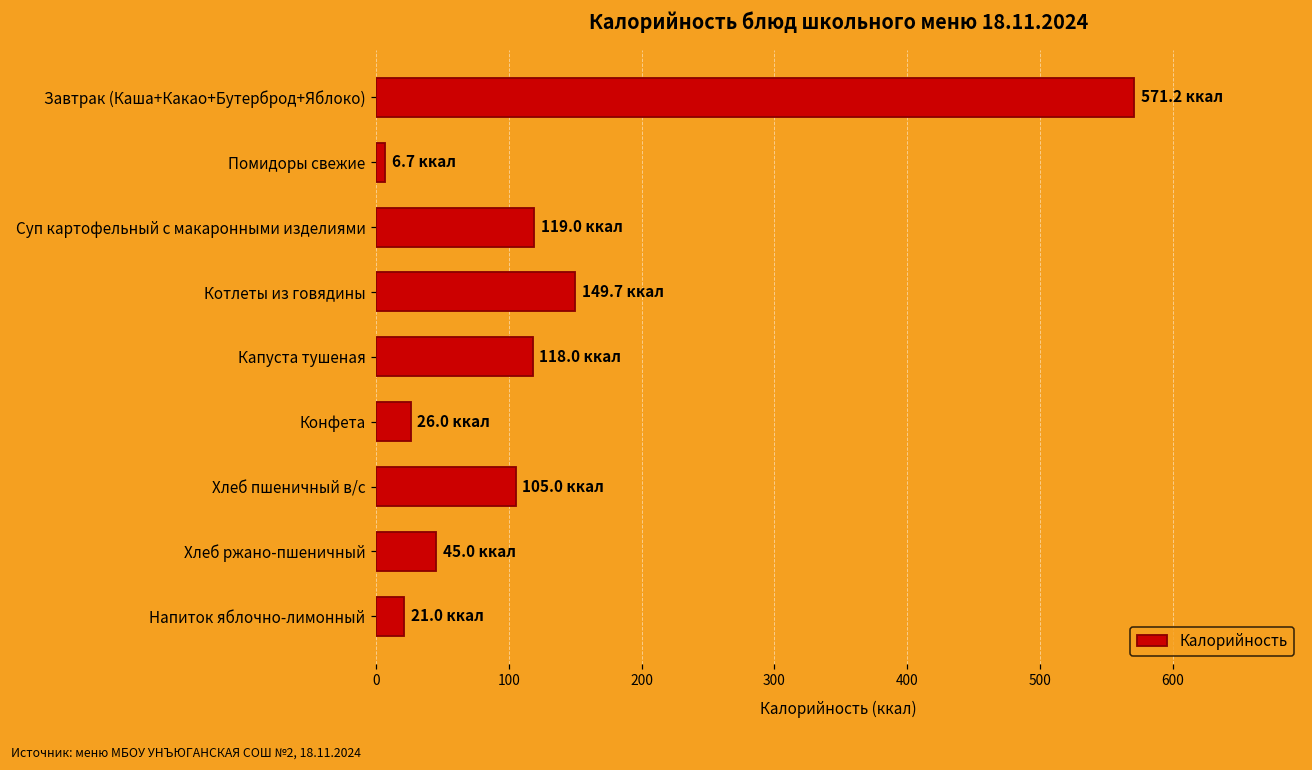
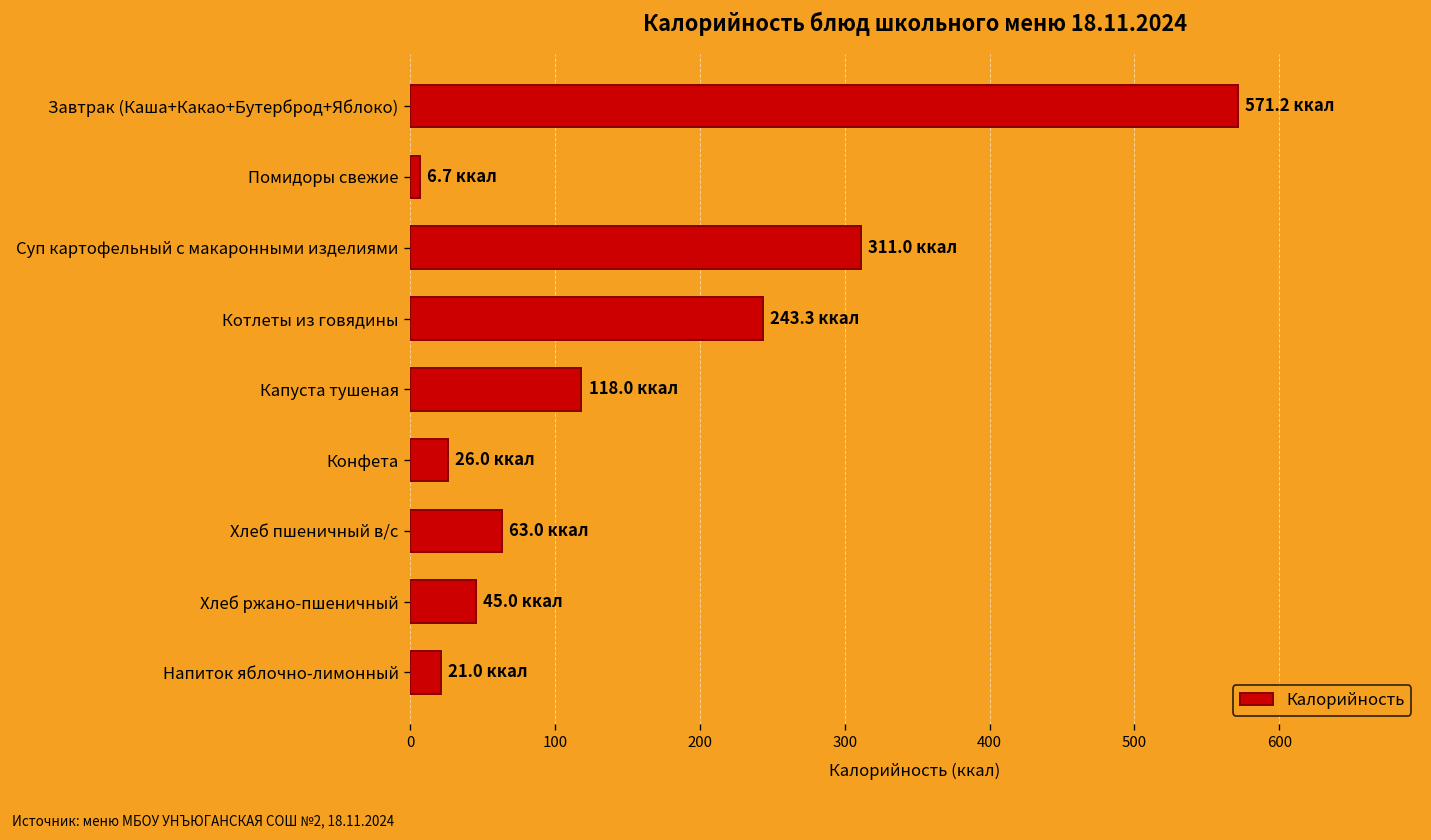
  {
    "Завтрак (Каша+Какао+Бутерброд+Яблоко)": 571.2,
    "Помидоры свежие": 6.7,
-   "Суп картофельный с макаронными изделиями": 119.0,
-   "Котлеты из говядины": 149.7,
+   "Суп картофельный с макаронными изделиями": 311.0,
+   "Котлеты из говядины": 243.3,
    "Капуста тушеная": 118.0,
    "Конфета": 26.0,
-   "Хлеб пшеничный в/с": 105.0,
+   "Хлеб пшеничный в/с": 63.0,
    "Хлеб ржано-пшеничный": 45.0,
    "Напиток яблочно-лимонный": 21.0
  }
